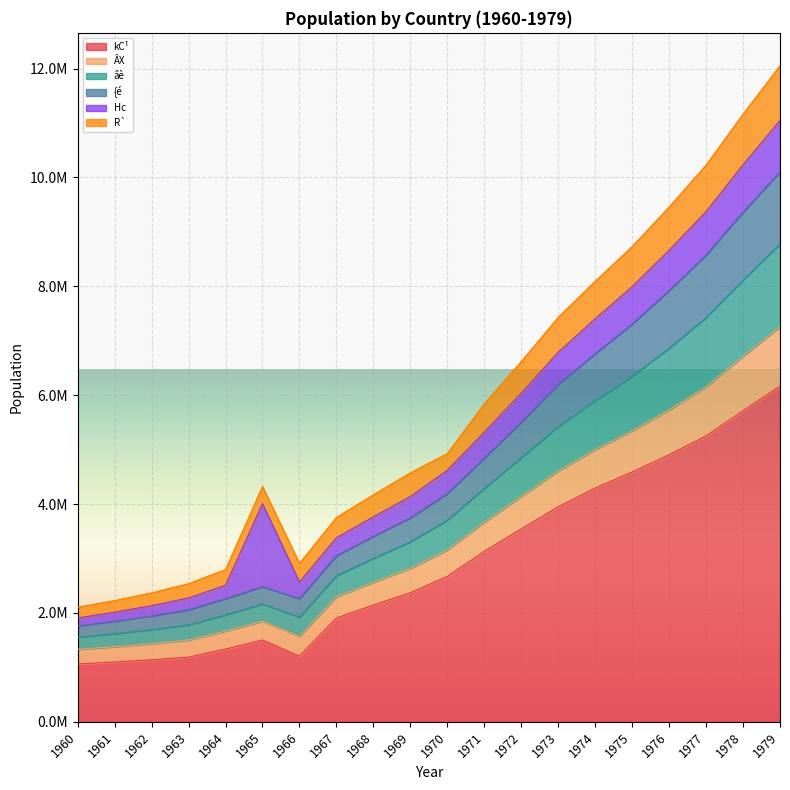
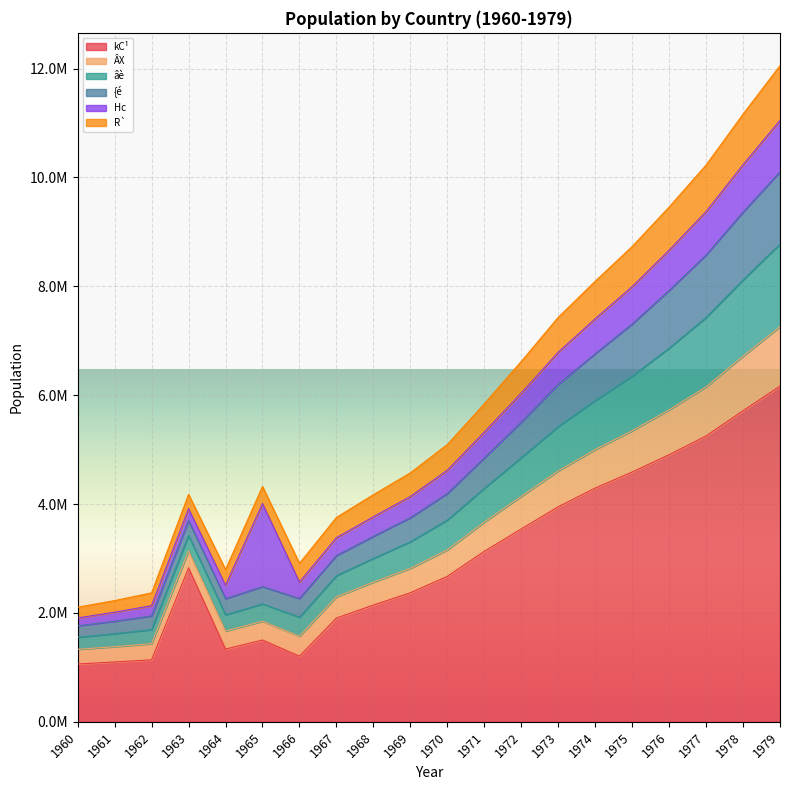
  {
    "kC¹": {
      "1960": 1100000,
      "1961": 1100000,
      "1962": 1100000,
-     "1963": 1200000,
+     "1963": 2800000,
      "1964": 1300000,
      "1965": 1500000,
      "1966": 1200000,
      "1967": 1900000,
      "1968": 2100000,
      "1969": 2400000,
      "1970": 2700000,
      "1971": 3100000,
      "1972": 3500000,
      "1973": 4000000,
      "1974": 4300000,
      "1975": 4600000,
      "1976": 4900000,
      "1977": 5300000,
      "1978": 5700000,
      "1979": 6200000
    },
    "ÂX": {
      "1960": 300000,
      "1961": 300000,
      "1962": 300000,
      "1963": 300000,
      "1964": 300000,
      "1965": 300000,
      "1966": 400000,
      "1967": 400000,
      "1968": 400000,
      "1969": 400000,
      "1970": 500000,
      "1971": 500000,
      "1972": 600000,
      "1973": 700000,
      "1974": 700000,
      "1975": 800000,
      "1976": 800000,
      "1977": 900000,
      "1978": 1000000,
      "1979": 1100000
    },
    "Hc": {
      "1960": 100000,
      "1961": 200000,
      "1962": 200000,
      "1963": 200000,
      "1964": 200000,
      "1965": 1500000,
      "1966": 300000,
      "1967": 300000,
      "1968": 400000,
      "1969": 400000,
      "1970": 400000,
      "1971": 500000,
      "1972": 500000,
      "1973": 600000,
      "1974": 600000,
      "1975": 700000,
      "1976": 700000,
      "1977": 800000,
      "1978": 900000,
      "1979": 900000
    },
    "R`": {
      "1960": 200000,
      "1961": 200000,
      "1962": 200000,
      "1963": 300000,
      "1964": 300000,
      "1965": 300000,
      "1966": 300000,
      "1967": 400000,
      "1968": 400000,
      "1969": 400000,
-     "1970": 300000,
+     "1970": 500000,
      "1971": 500000,
      "1972": 600000,
      "1973": 600000,
      "1974": 700000,
      "1975": 700000,
      "1976": 800000,
      "1977": 900000,
      "1978": 900000,
      "1979": 1000000
    }
  }
